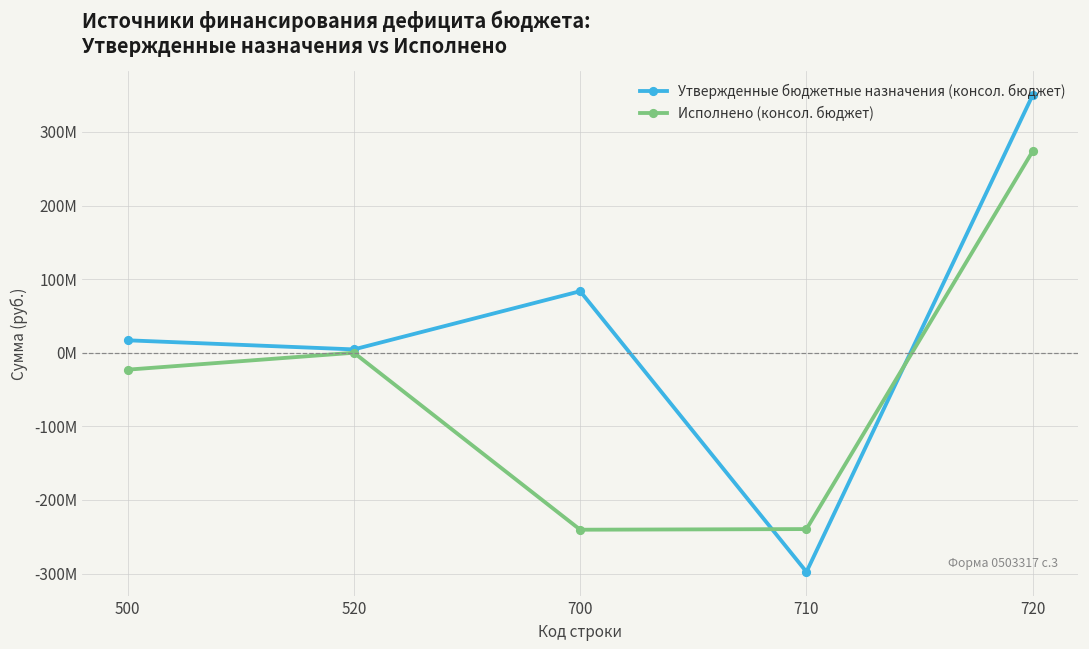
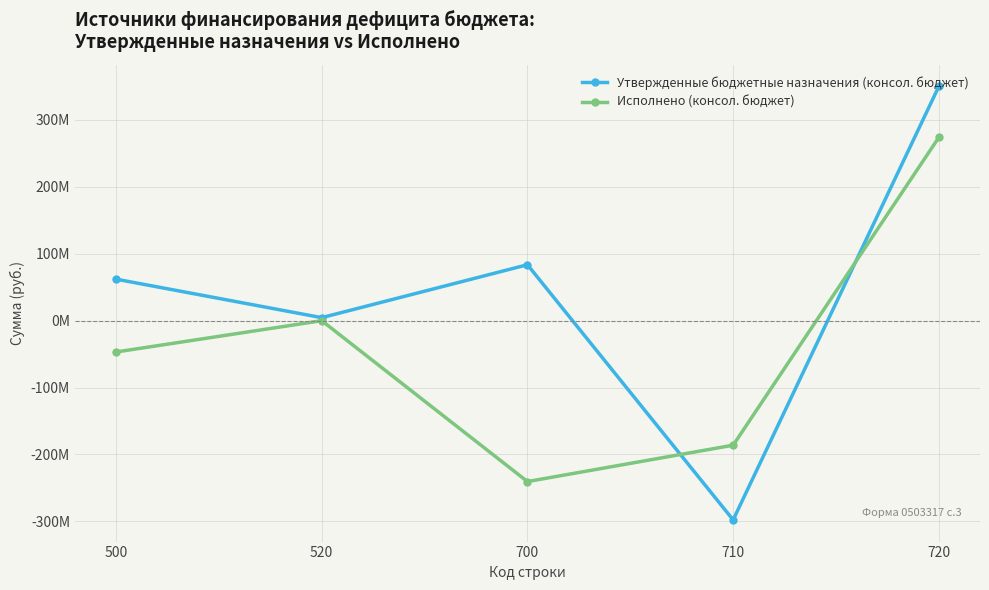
  {
    "Утвержденные бюджетные назначения (консол. бюджет)": {
-     "500": 20000000,
+     "500": 60000000,
      "520": 0,
      "700": 80000000,
      "710": -300000000,
      "720": 350000000
    },
    "Исполнено (консол. бюджет)": {
-     "500": -20000000,
+     "500": -50000000,
      "520": 0,
      "700": -240000000,
-     "710": -240000000,
+     "710": -190000000,
      "720": 270000000
    }
  }
